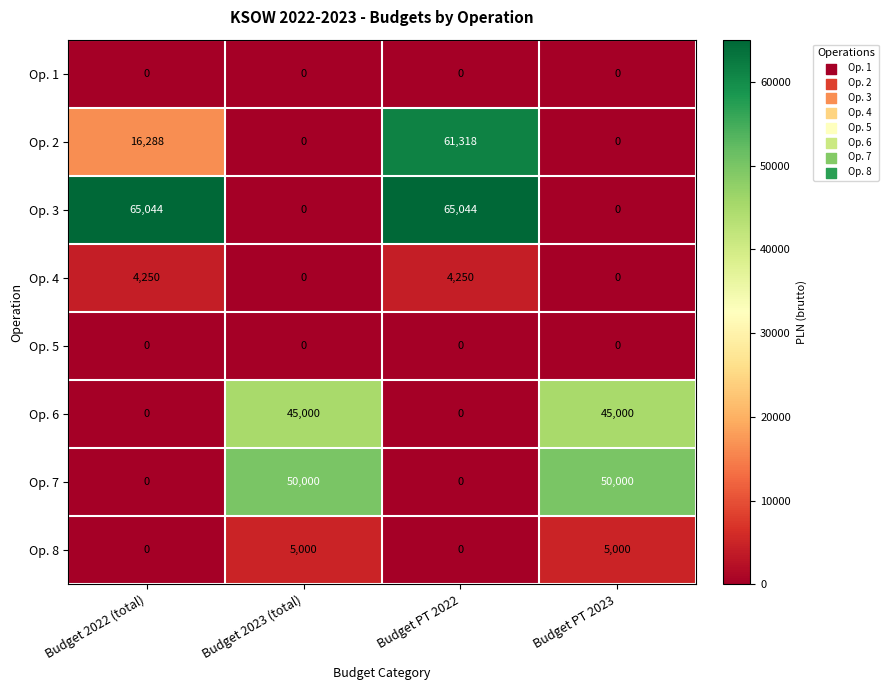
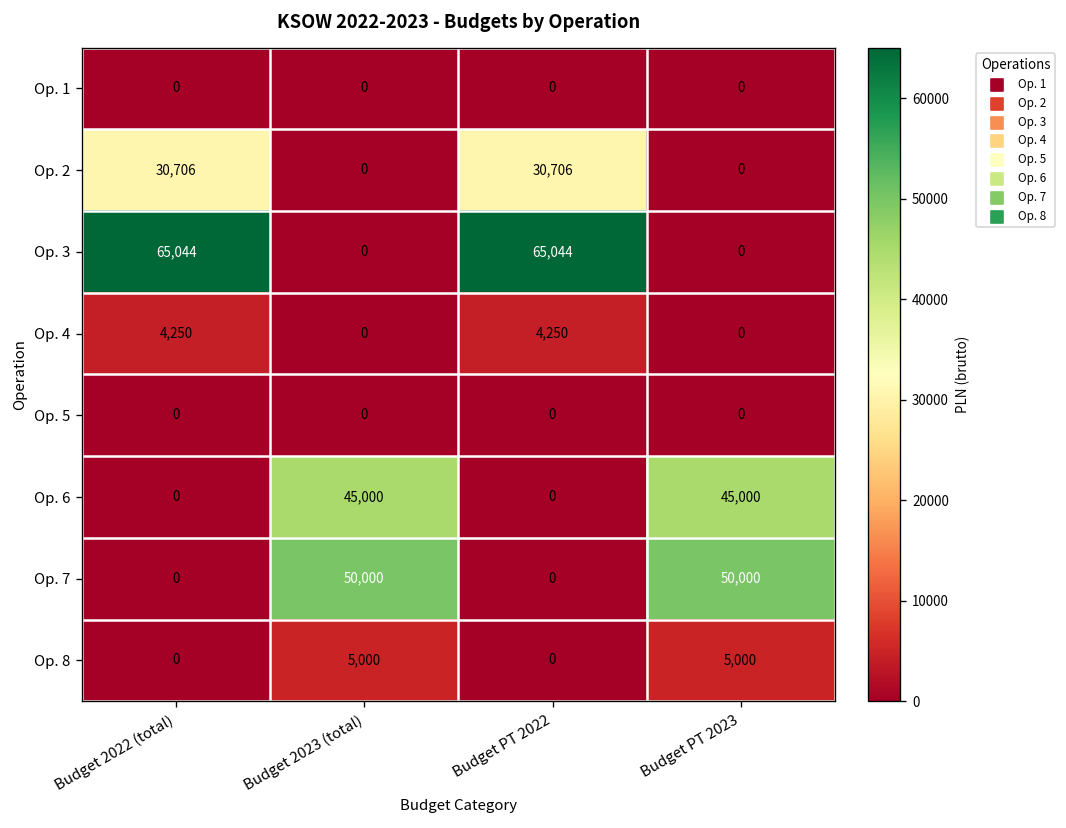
  {
    "Op. 1": {
      "Budget 2022 (total)": "0",
      "Budget 2023 (total)": "0",
      "Budget PT 2022": "0",
      "Budget PT 2023": "0"
    },
    "Op. 2": {
-     "Budget 2022 (total)": "16,288",
+     "Budget 2022 (total)": "30,706",
      "Budget 2023 (total)": "0",
-     "Budget PT 2022": "61,318",
+     "Budget PT 2022": "30,706",
      "Budget PT 2023": "0"
    },
    "Op. 3": {
      "Budget 2022 (total)": "65,044",
      "Budget 2023 (total)": "0",
      "Budget PT 2022": "65,044",
      "Budget PT 2023": "0"
    },
    "Op. 4": {
      "Budget 2022 (total)": "4,250",
      "Budget 2023 (total)": "0",
      "Budget PT 2022": "4,250",
      "Budget PT 2023": "0"
    },
    "Op. 5": {
      "Budget 2022 (total)": "0",
      "Budget 2023 (total)": "0",
      "Budget PT 2022": "0",
      "Budget PT 2023": "0"
    },
    "Op. 6": {
      "Budget 2022 (total)": "0",
      "Budget 2023 (total)": "45,000",
      "Budget PT 2022": "0",
      "Budget PT 2023": "45,000"
    },
    "Op. 7": {
      "Budget 2022 (total)": "0",
      "Budget 2023 (total)": "50,000",
      "Budget PT 2022": "0",
      "Budget PT 2023": "50,000"
    },
    "Op. 8": {
      "Budget 2022 (total)": "0",
      "Budget 2023 (total)": "5,000",
      "Budget PT 2022": "0",
      "Budget PT 2023": "5,000"
    }
  }
